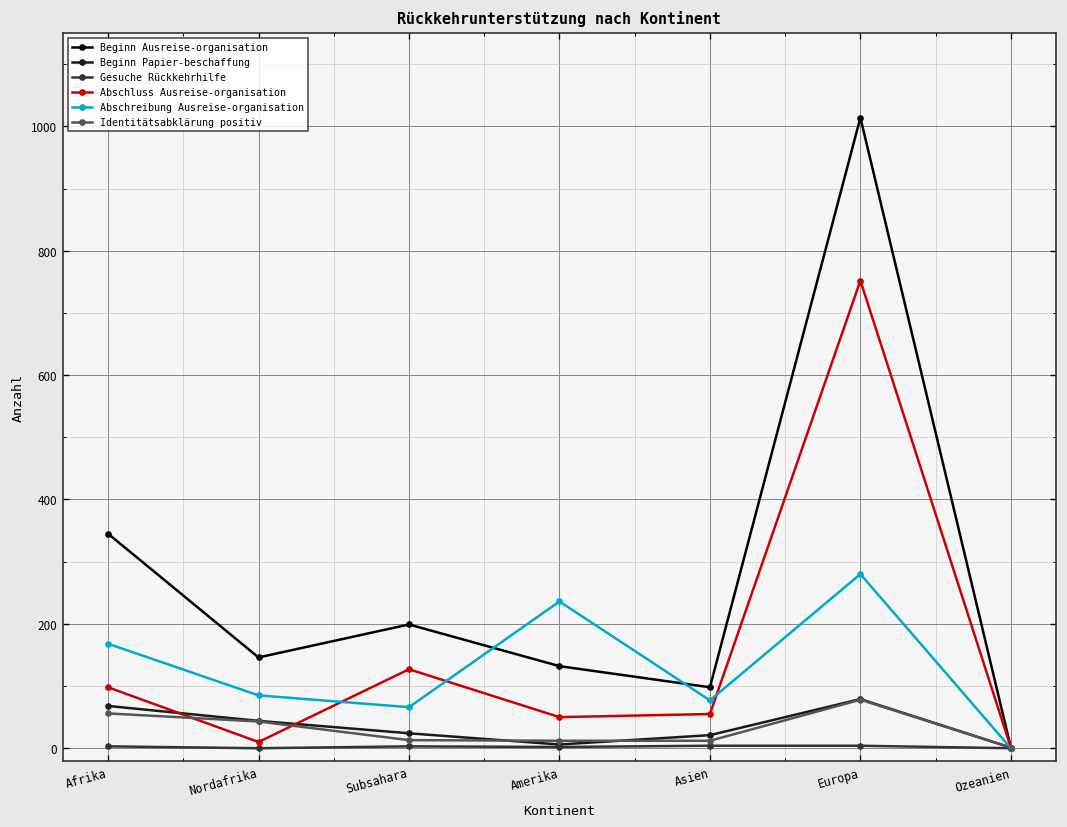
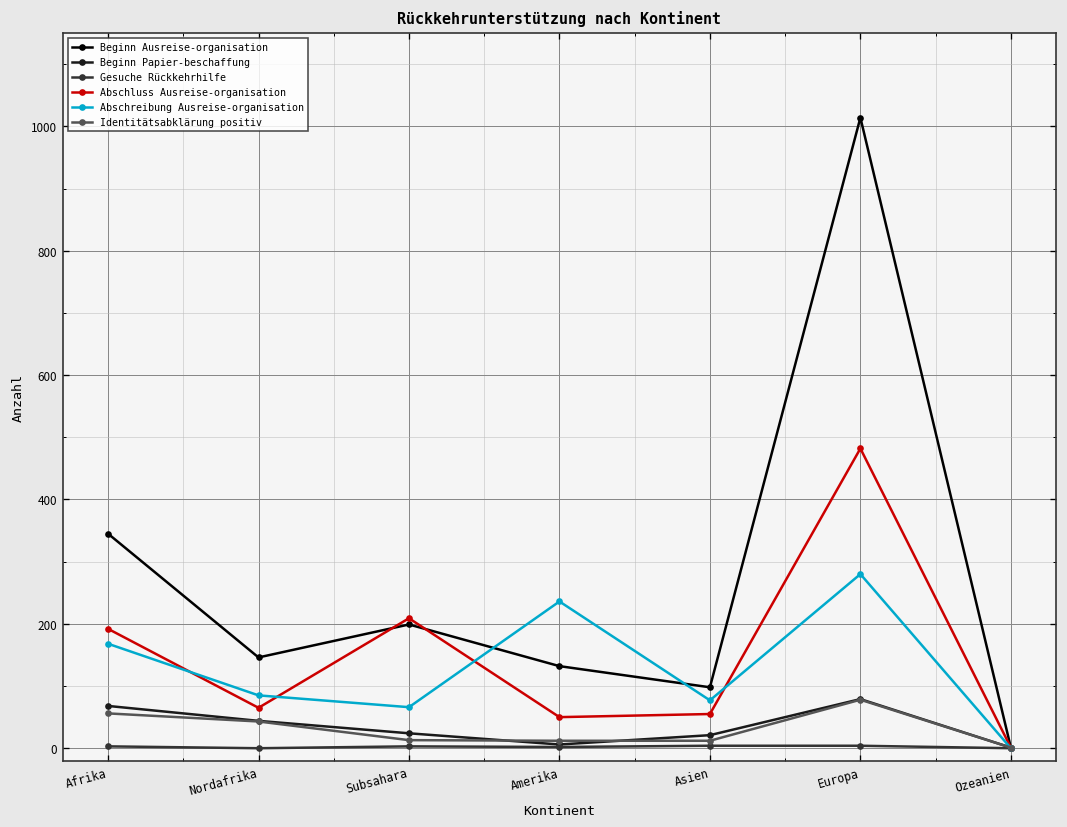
  {
    "Abschluss Ausreise-organisation": {
-     "Afrika": 100,
-     "Nordafrika": 10,
-     "Subsahara": 130,
+     "Afrika": 190,
+     "Nordafrika": 70,
+     "Subsahara": 210,
      "Amerika": 50,
      "Asien": 60,
-     "Europa": 750
+     "Europa": 480
    },
    "Abschreibung Ausreise-organisation": {
      "Afrika": 170,
      "Nordafrika": 90,
      "Subsahara": 70,
      "Amerika": 240,
      "Asien": 80,
      "Europa": 280
    }
  }
